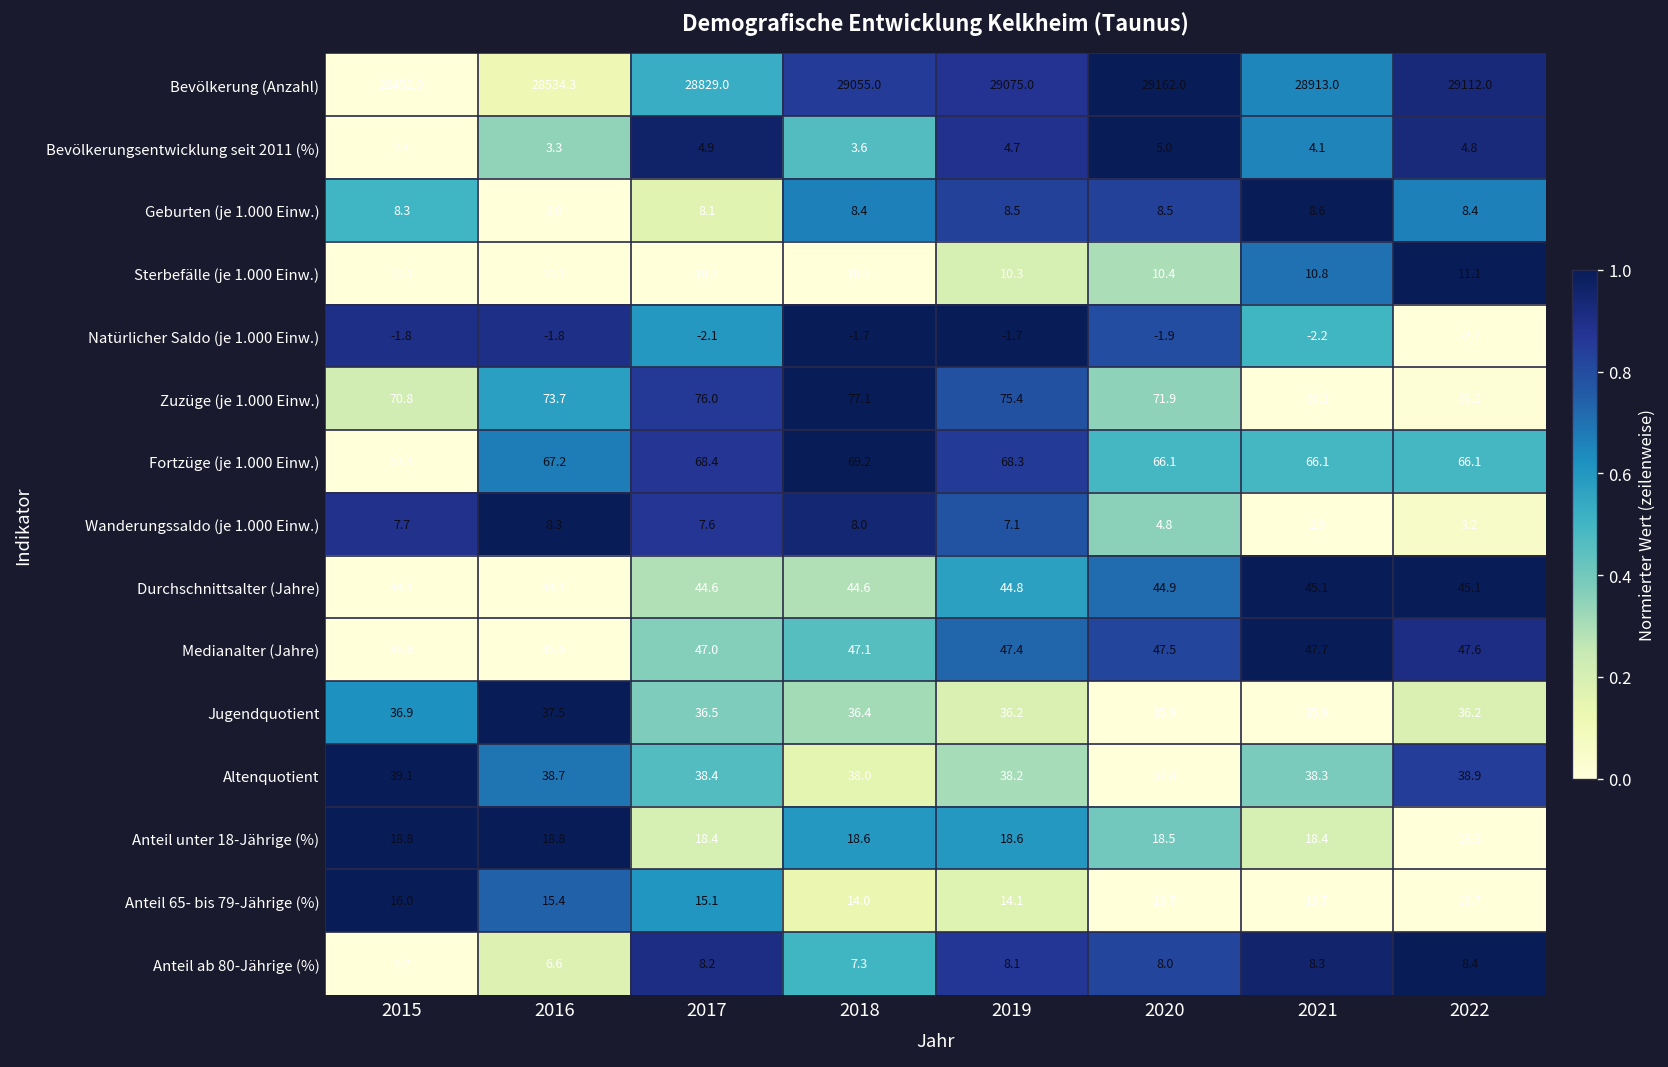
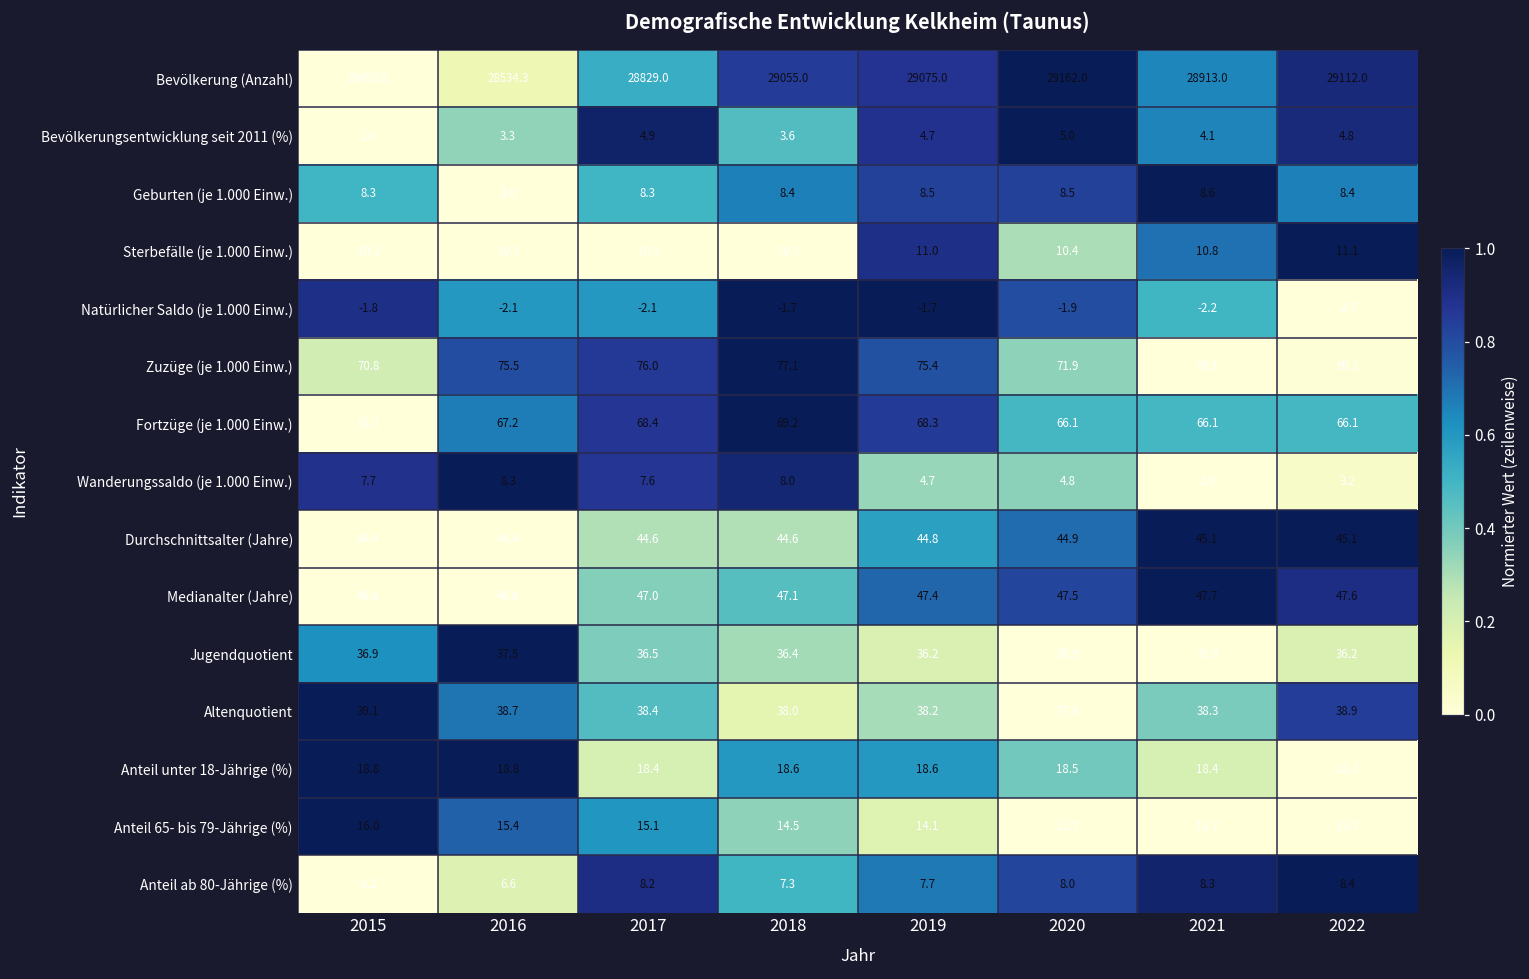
  {
    "Bevölkerung (Anzahl)": {
      "2016": 28534.3,
      "2017": 28829.0,
      "2018": 29055.0,
      "2019": 29075.0,
      "2020": 29162.0,
      "2021": 28913.0,
      "2022": 29112.0
    },
    "Bevölkerungsentwicklung seit 2011 (%)": {
      "2016": 3.3,
      "2017": 4.9,
      "2018": 3.6,
      "2019": 4.7,
      "2020": 5.0,
      "2021": 4.1,
      "2022": 4.8
    },
    "Geburten (je 1.000 Einw.)": {
      "2015": 8.3,
-     "2017": 8.1,
+     "2017": 8.3,
      "2018": 8.4,
      "2019": 8.5,
      "2020": 8.5,
      "2021": 8.6,
      "2022": 8.4
    },
    "Sterbefälle (je 1.000 Einw.)": {
-     "2019": 10.3,
+     "2019": 11.0,
      "2020": 10.4,
      "2021": 10.8,
      "2022": 11.1
    },
    "Natürlicher Saldo (je 1.000 Einw.)": {
      "2015": -1.8,
-     "2016": -1.8,
+     "2016": -2.1,
      "2017": -2.1,
      "2018": -1.7,
      "2019": -1.7,
      "2020": -1.9,
      "2021": -2.2
    },
    "Zuzüge (je 1.000 Einw.)": {
      "2015": 70.8,
-     "2016": 73.7,
+     "2016": 75.5,
      "2017": 76.0,
      "2018": 77.1,
      "2019": 75.4,
      "2020": 71.9
    },
    "Fortzüge (je 1.000 Einw.)": {
      "2016": 67.2,
      "2017": 68.4,
      "2018": 69.2,
      "2019": 68.3,
      "2020": 66.1,
      "2021": 66.1,
      "2022": 66.1
    },
    "Wanderungssaldo (je 1.000 Einw.)": {
      "2015": 7.7,
      "2016": 8.3,
      "2017": 7.6,
      "2018": 8.0,
-     "2019": 7.1,
+     "2019": 4.7,
      "2020": 4.8,
      "2022": 3.2
    },
    "Durchschnittsalter (Jahre)": {
      "2017": 44.6,
      "2018": 44.6,
      "2019": 44.8,
      "2020": 44.9,
      "2021": 45.1,
      "2022": 45.1
    },
    "Medianalter (Jahre)": {
      "2017": 47.0,
      "2018": 47.1,
      "2019": 47.4,
      "2020": 47.5,
      "2021": 47.7,
      "2022": 47.6
    },
    "Jugendquotient": {
      "2015": 36.9,
      "2016": 37.5,
      "2017": 36.5,
      "2018": 36.4,
      "2019": 36.2,
      "2022": 36.2
    },
    "Altenquotient": {
      "2015": 39.1,
      "2016": 38.7,
      "2017": 38.4,
      "2018": 38.0,
      "2019": 38.2,
      "2021": 38.3,
      "2022": 38.9
    },
    "Anteil unter 18-Jährige (%)": {
      "2015": 18.8,
      "2016": 18.8,
      "2017": 18.4,
      "2018": 18.6,
      "2019": 18.6,
      "2020": 18.5,
      "2021": 18.4
    },
    "Anteil 65- bis 79-Jährige (%)": {
      "2015": 16.0,
      "2016": 15.4,
      "2017": 15.1,
-     "2018": 14.0,
+     "2018": 14.5,
      "2019": 14.1
    },
    "Anteil ab 80-Jährige (%)": {
      "2016": 6.6,
      "2017": 8.2,
      "2018": 7.3,
-     "2019": 8.1,
+     "2019": 7.7,
      "2020": 8.0,
      "2021": 8.3,
      "2022": 8.4
    }
  }
